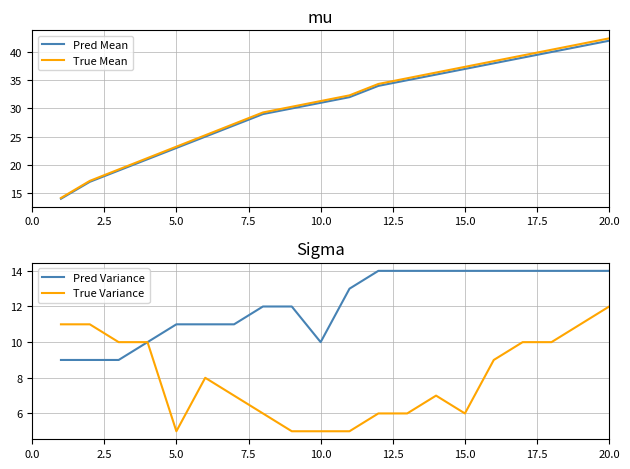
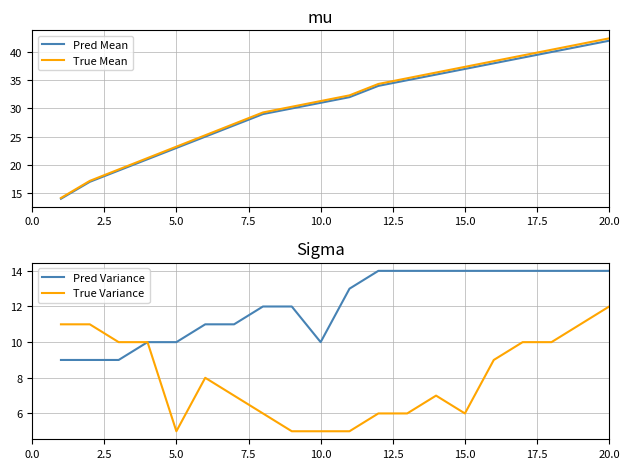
  {
    "Sigma": {
      "Pred Variance": {
-       "5.0": 11,
+       "5.0": 10,
        "10.0": 10,
        "15.0": 14,
        "20.0": 14
      },
      "True Variance": {
        "5.0": 5,
        "10.0": 5,
        "15.0": 6,
        "20.0": 12
      }
    }
  }
